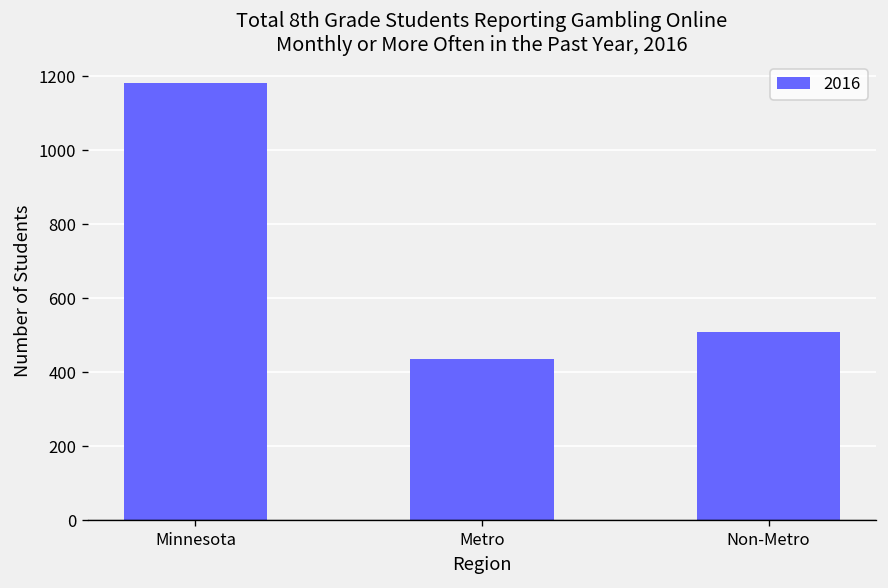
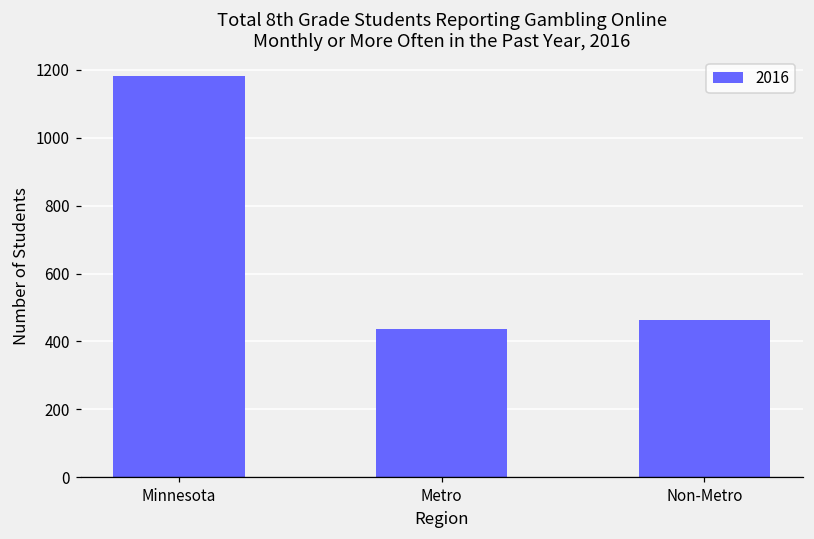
  {
    "Minnesota": 1180,
    "Metro": 440,
-   "Non-Metro": 510
+   "Non-Metro": 460
  }
